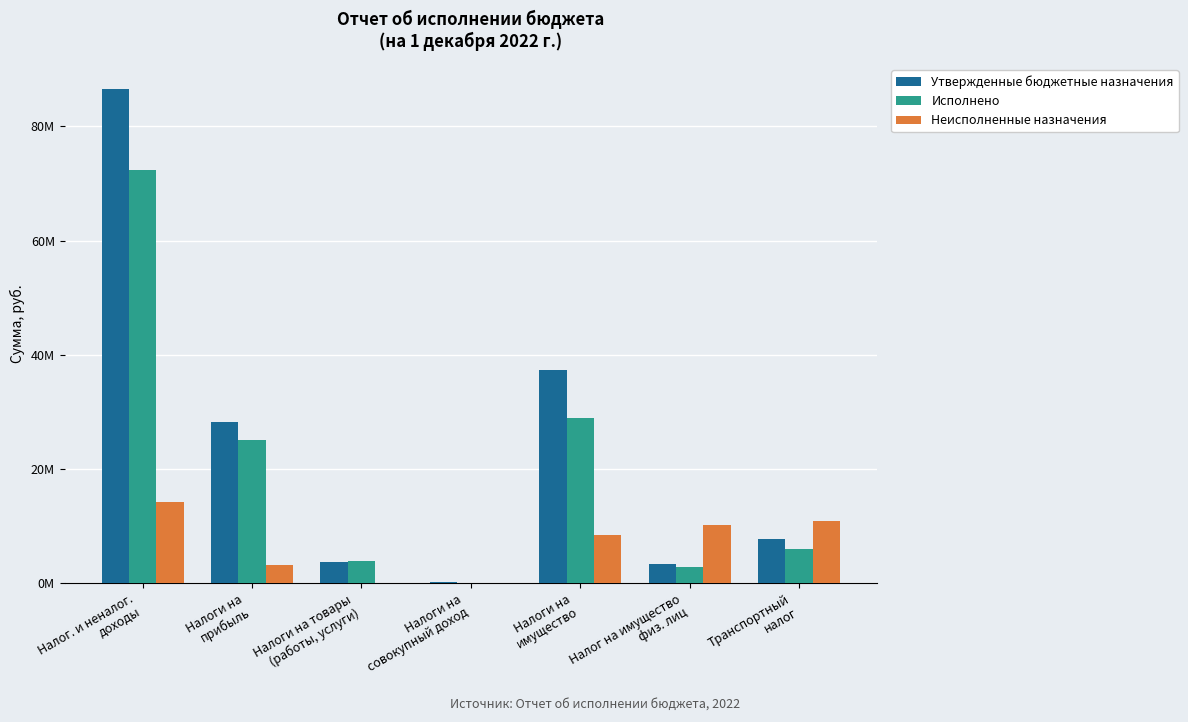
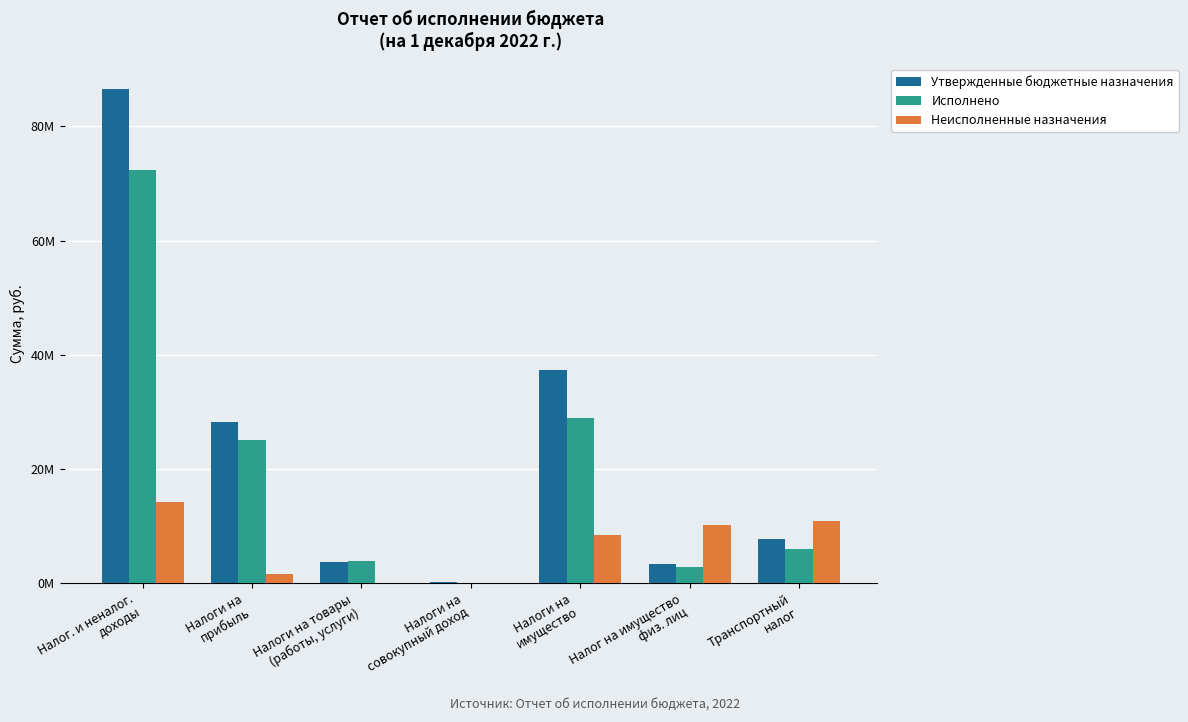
  {
    "Неисполненные назначения": {
      "Налог. и неналог. доходы": 14000000,
-     "Налоги на прибыль": 3000000,
+     "Налоги на прибыль": 2000000,
      "Налоги на товары (работы, услуги)": 0,
      "Налоги на имущество": 8000000,
      "Налог на имущество физ. лиц": 10000000,
      "Транспортный налог": 11000000
    }
  }
